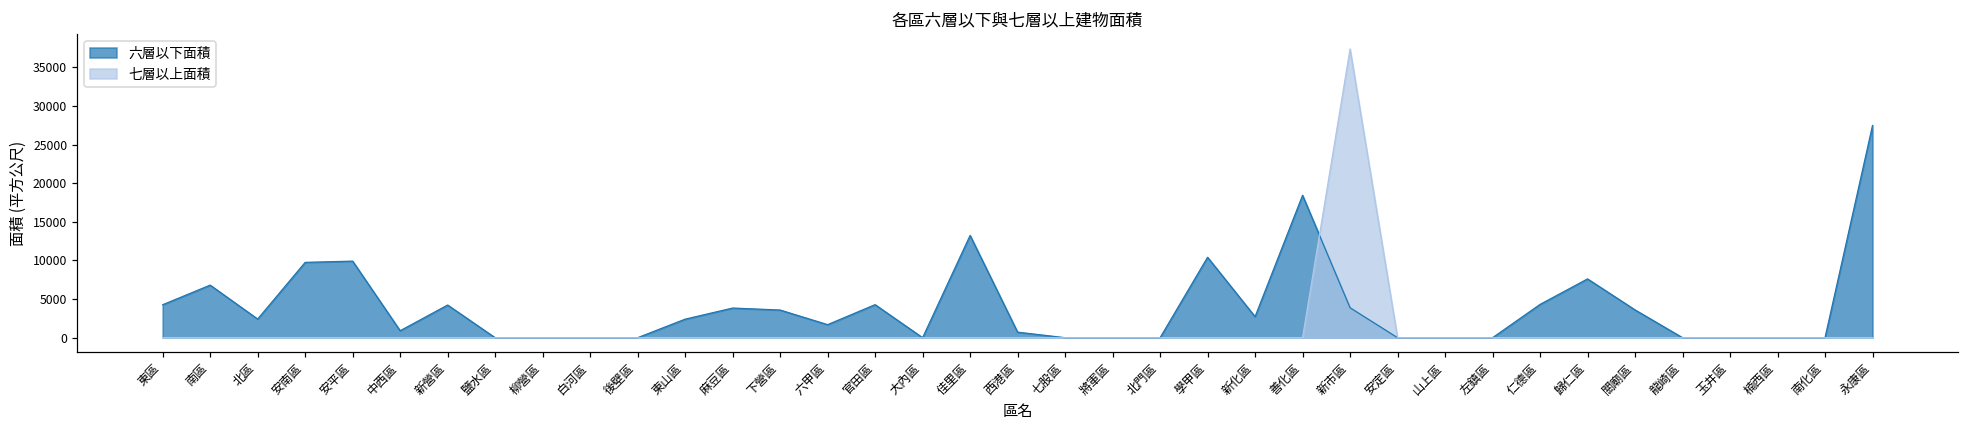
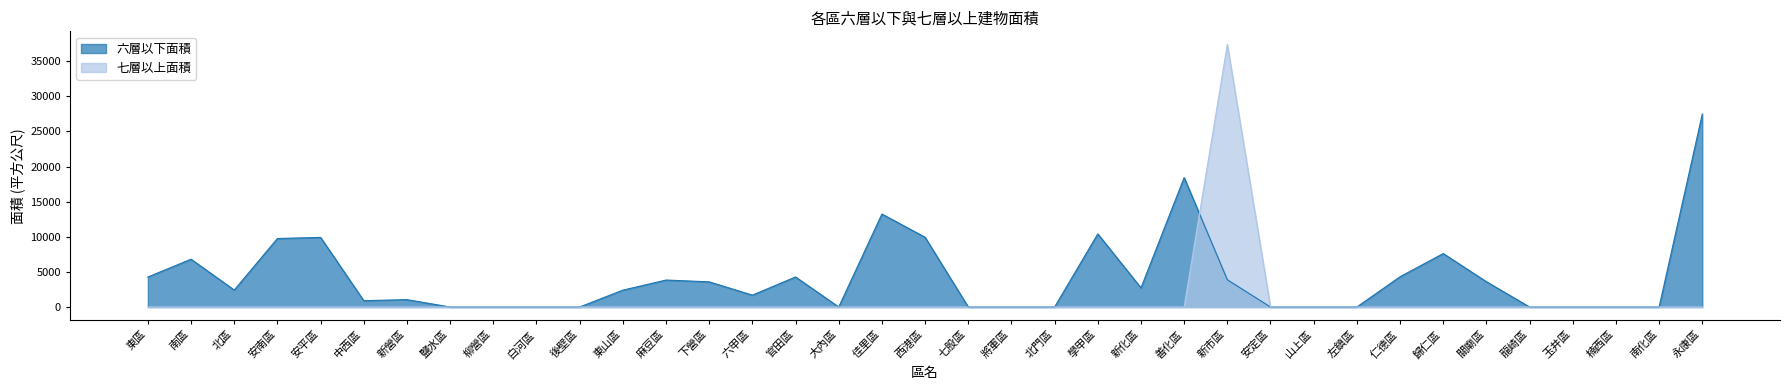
  {
    "六層以下面積": {
      "東區": 4000,
      "南區": 7000,
      "北區": 2000,
      "安南區": 10000,
      "安平區": 10000,
      "中西區": 1000,
-     "新營區": 4000,
+     "新營區": 1000,
      "東山區": 2000,
      "麻豆區": 4000,
      "下營區": 4000,
      "六甲區": 2000,
      "官田區": 4000,
      "佳里區": 13000,
-     "西港區": 1000,
+     "西港區": 10000,
      "學甲區": 10000,
      "新化區": 3000,
      "善化區": 18000,
      "新市區": 4000,
      "仁德區": 4000,
      "歸仁區": 8000,
      "關廟區": 4000,
      "永康區": 27000
    },
    "七層以上面積": {
      "東區": 0,
      "南區": 0,
      "北區": 0,
      "安南區": 0,
      "安平區": 0,
      "中西區": 0,
      "新營區": 0,
      "東山區": 0,
      "麻豆區": 0,
      "下營區": 0,
      "六甲區": 0,
      "官田區": 0,
      "佳里區": 0,
      "西港區": 0,
      "學甲區": 0,
      "新化區": 0,
      "善化區": 0,
      "新市區": 37000,
      "仁德區": 0,
      "歸仁區": 0,
      "關廟區": 0,
      "永康區": 0
    }
  }
